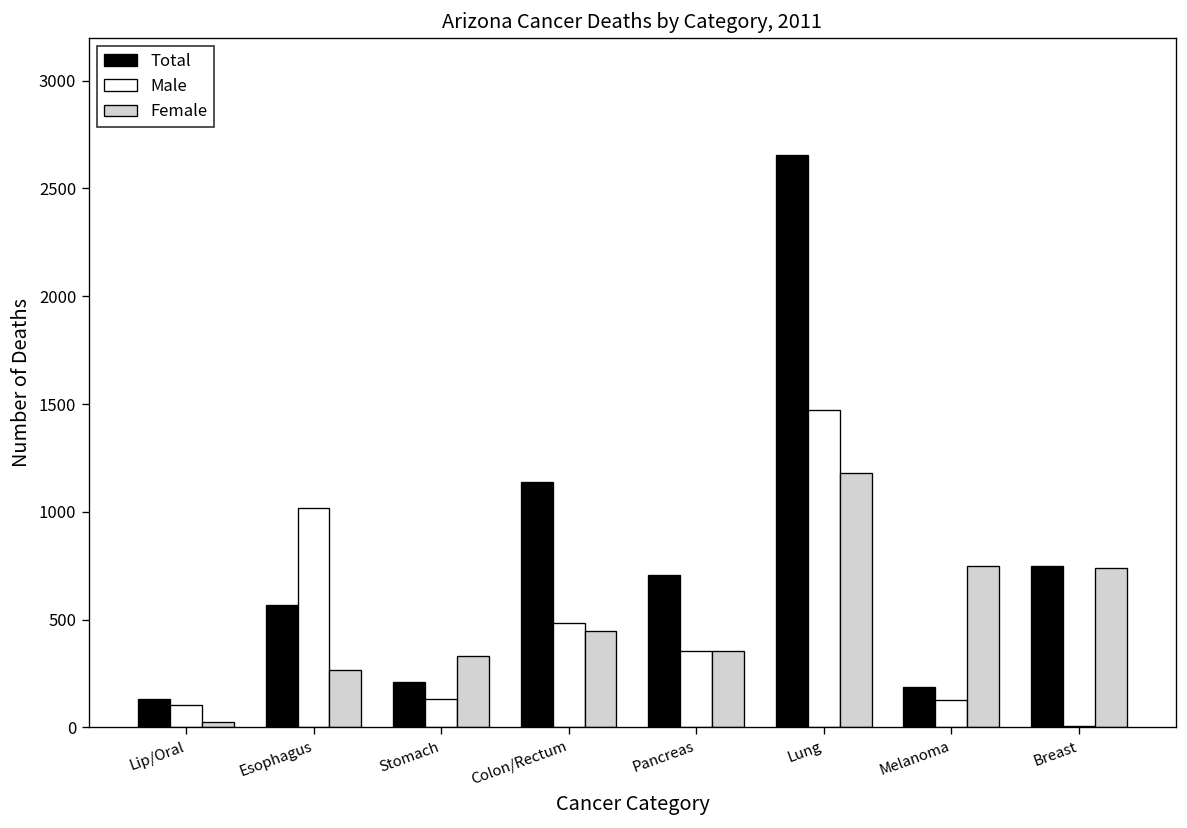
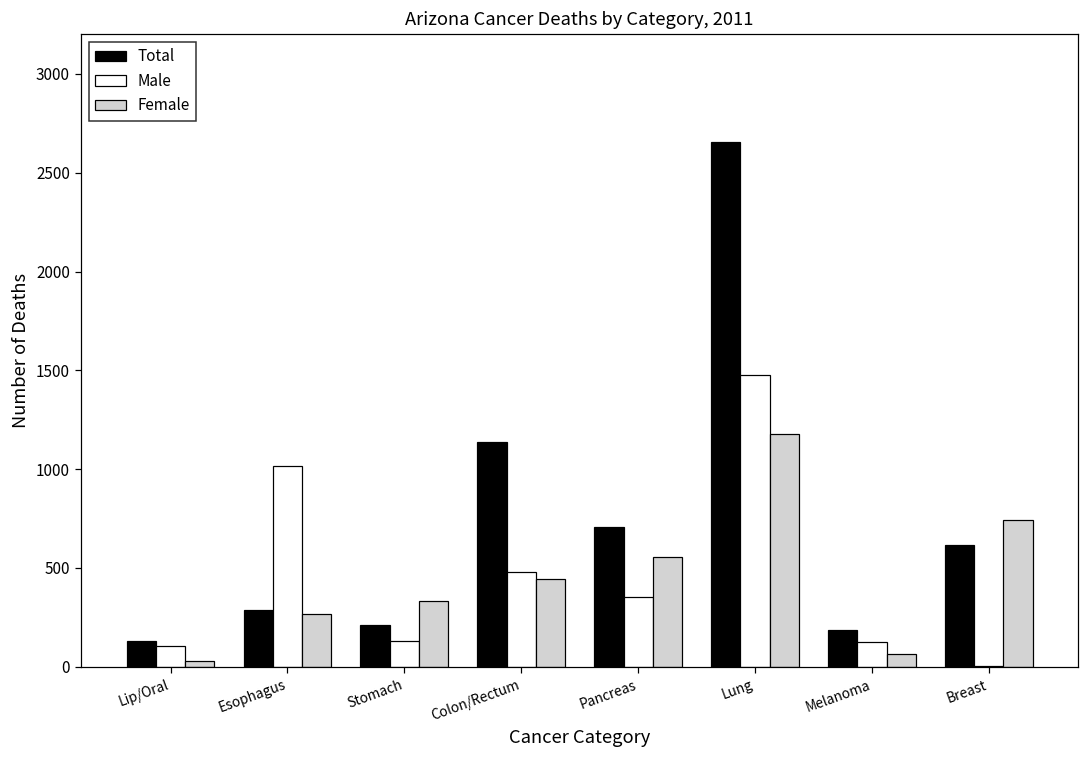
  {
    "Total": {
      "Lip/Oral": 130,
-     "Esophagus": 570,
+     "Esophagus": 290,
      "Stomach": 210,
      "Colon/Rectum": 1140,
      "Pancreas": 710,
      "Lung": 2650,
      "Melanoma": 190,
-     "Breast": 750
+     "Breast": 610
    },
    "Male": {
      "Lip/Oral": 110,
      "Esophagus": 1020,
      "Stomach": 130,
      "Colon/Rectum": 480,
      "Pancreas": 360,
      "Lung": 1470,
      "Melanoma": 130
    },
    "Female": {
      "Lip/Oral": 30,
      "Esophagus": 270,
      "Stomach": 330,
      "Colon/Rectum": 450,
-     "Pancreas": 350,
+     "Pancreas": 560,
      "Lung": 1180,
-     "Melanoma": 750,
+     "Melanoma": 60,
      "Breast": 740
    }
  }
